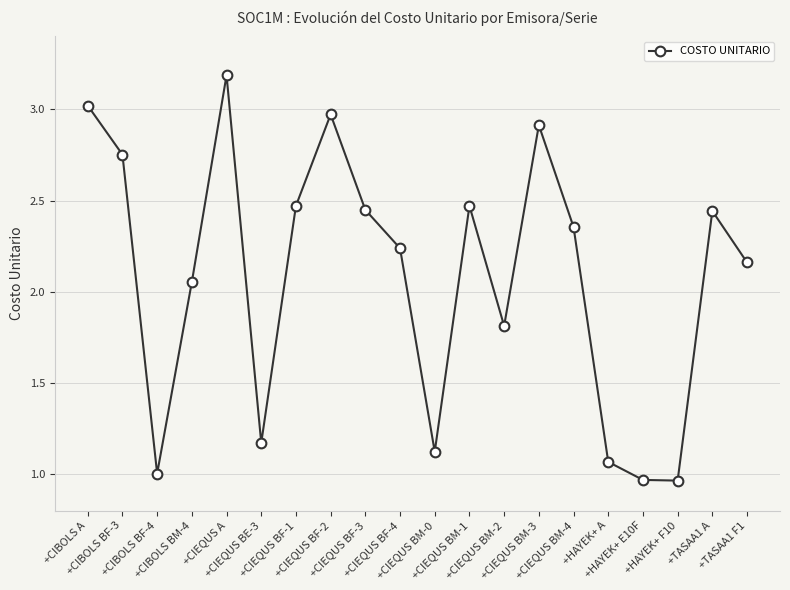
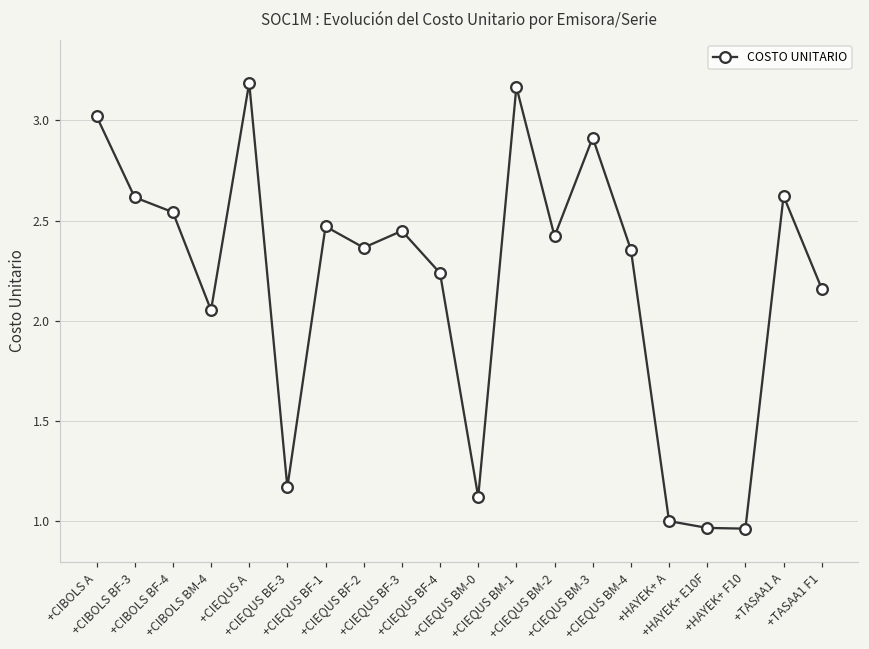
  {
    "+CIBOLS A": 3.02,
-   "+CIBOLS BF-3": 2.75,
-   "+CIBOLS BF-4": 1.00,
+   "+CIBOLS BF-3": 2.62,
+   "+CIBOLS BF-4": 2.54,
    "+CIBOLS BM-4": 2.05,
    "+CIEQUS A": 3.19,
    "+CIEQUS BE-3": 1.17,
    "+CIEQUS BF-1": 2.47,
-   "+CIEQUS BF-2": 2.97,
+   "+CIEQUS BF-2": 2.37,
    "+CIEQUS BF-3": 2.45,
    "+CIEQUS BF-4": 2.24,
    "+CIEQUS BM-0": 1.12,
-   "+CIEQUS BM-1": 2.47,
-   "+CIEQUS BM-2": 1.81,
+   "+CIEQUS BM-1": 3.17,
+   "+CIEQUS BM-2": 2.42,
    "+CIEQUS BM-3": 2.91,
    "+CIEQUS BM-4": 2.35,
-   "+HAYEK+ A": 1.07,
+   "+HAYEK+ A": 1.00,
    "+HAYEK+ E10F": 0.97,
    "+HAYEK+ F10": 0.96,
-   "+TASAA1 A": 2.44,
+   "+TASAA1 A": 2.62,
    "+TASAA1 F1": 2.16
  }
